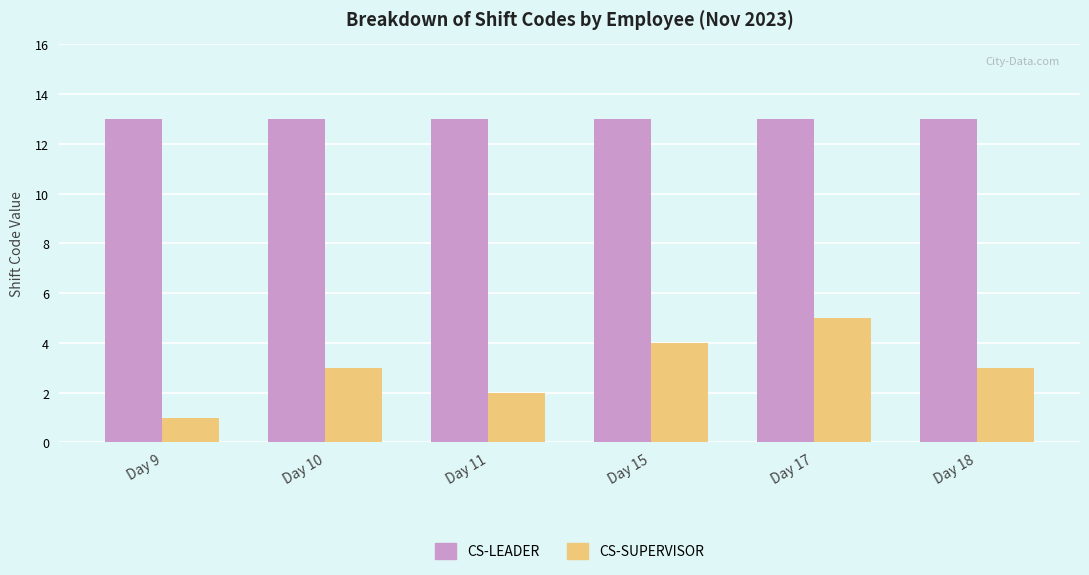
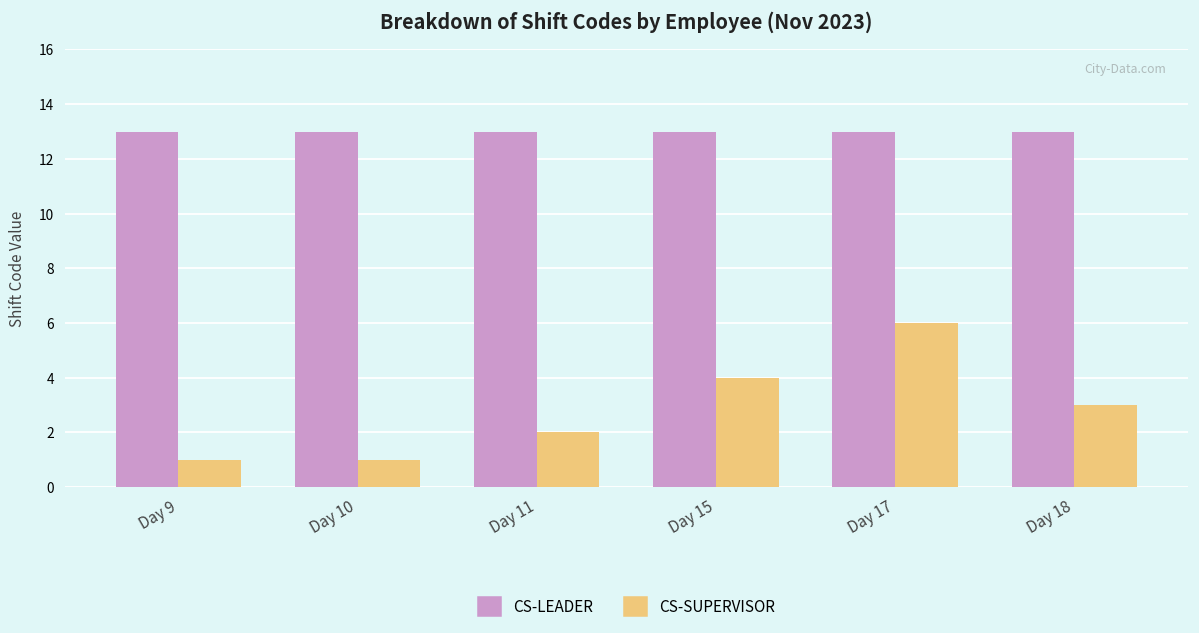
  {
    "CS-LEADER": {
      "Day 9": 13,
      "Day 10": 13,
      "Day 11": 13,
      "Day 15": 13,
      "Day 17": 13,
      "Day 18": 13
    },
    "CS-SUPERVISOR": {
      "Day 9": 1,
-     "Day 10": 3,
+     "Day 10": 1,
      "Day 11": 2,
      "Day 15": 4,
-     "Day 17": 5,
+     "Day 17": 6,
      "Day 18": 3
    }
  }
